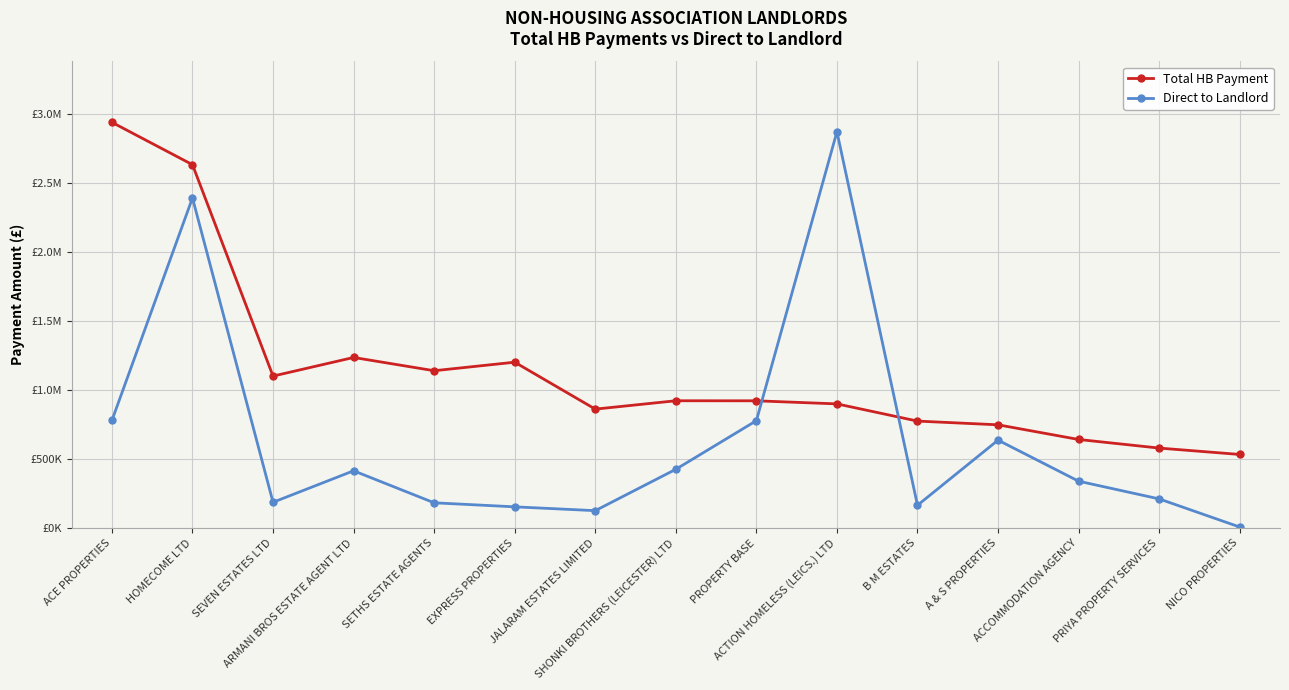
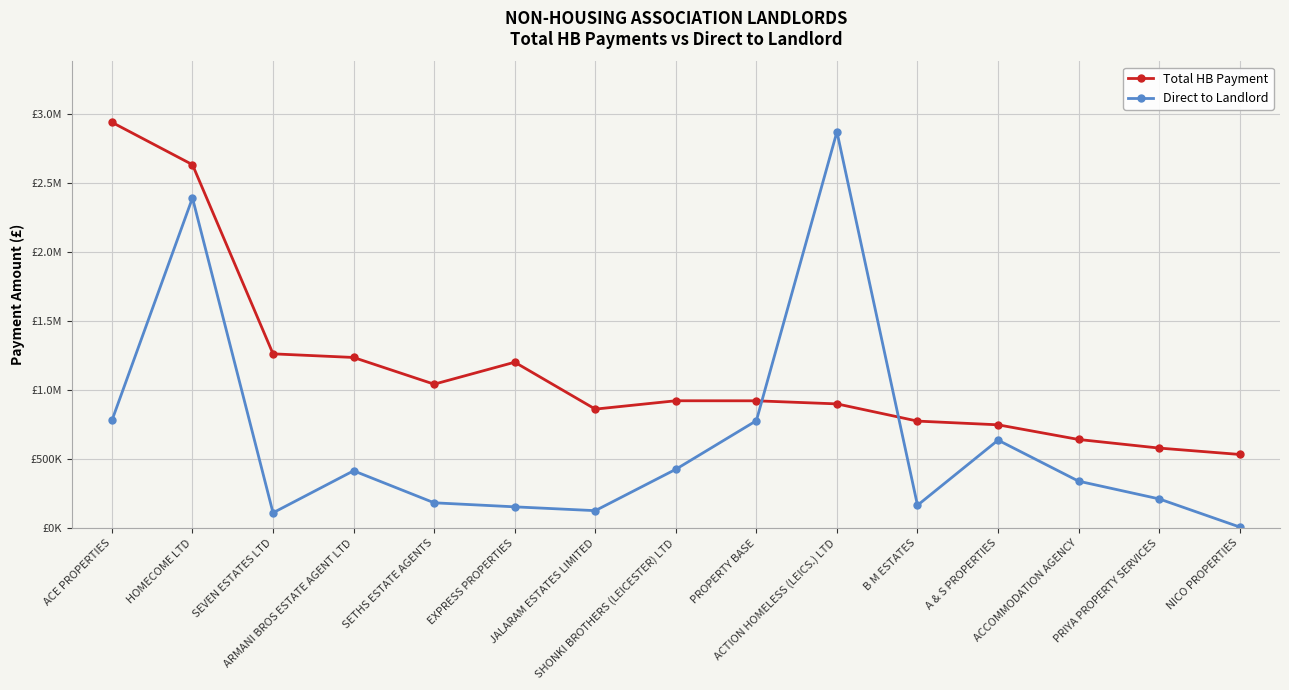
  {
    "Total HB Payment": {
      "ACE PROPERTIES": "£2940000",
      "HOMECOME LTD": "£2630000",
-     "SEVEN ESTATES LTD": "£1100000",
+     "SEVEN ESTATES LTD": "£1260000",
      "ARMANI BROS ESTATE AGENT LTD": "£1240000",
-     "SETHS ESTATE AGENTS": "£1140000",
+     "SETHS ESTATE AGENTS": "£1040000",
      "EXPRESS PROPERTIES": "£1200000",
      "JALARAM ESTATES LIMITED": "£860000",
      "SHONKI BROTHERS (LEICESTER) LTD": "£920000",
      "PROPERTY BASE": "£920000",
      "ACTION HOMELESS (LEICS.) LTD": "£900000",
      "B M ESTATES": "£770000",
      "A & S PROPERTIES": "£750000",
      "ACCOMMODATION AGENCY": "£640000",
      "PRIYA PROPERTY SERVICES": "£580000",
      "NICO PROPERTIES": "£530000"
    },
    "Direct to Landlord": {
      "ACE PROPERTIES": "£780000",
      "HOMECOME LTD": "£2390000",
-     "SEVEN ESTATES LTD": "£190000",
+     "SEVEN ESTATES LTD": "£110000",
      "ARMANI BROS ESTATE AGENT LTD": "£410000",
      "SETHS ESTATE AGENTS": "£180000",
      "EXPRESS PROPERTIES": "£150000",
      "JALARAM ESTATES LIMITED": "£130000",
      "SHONKI BROTHERS (LEICESTER) LTD": "£430000",
      "PROPERTY BASE": "£780000",
      "ACTION HOMELESS (LEICS.) LTD": "£2870000",
      "B M ESTATES": "£160000",
      "A & S PROPERTIES": "£640000",
      "ACCOMMODATION AGENCY": "£340000",
      "PRIYA PROPERTY SERVICES": "£210000",
      "NICO PROPERTIES": "£10000"
    }
  }
